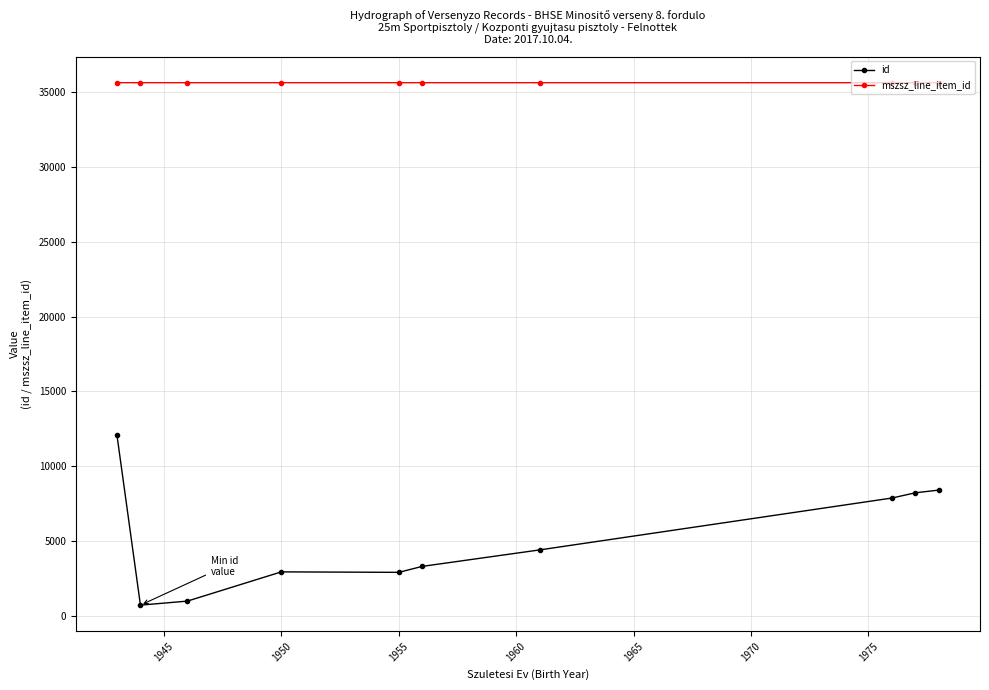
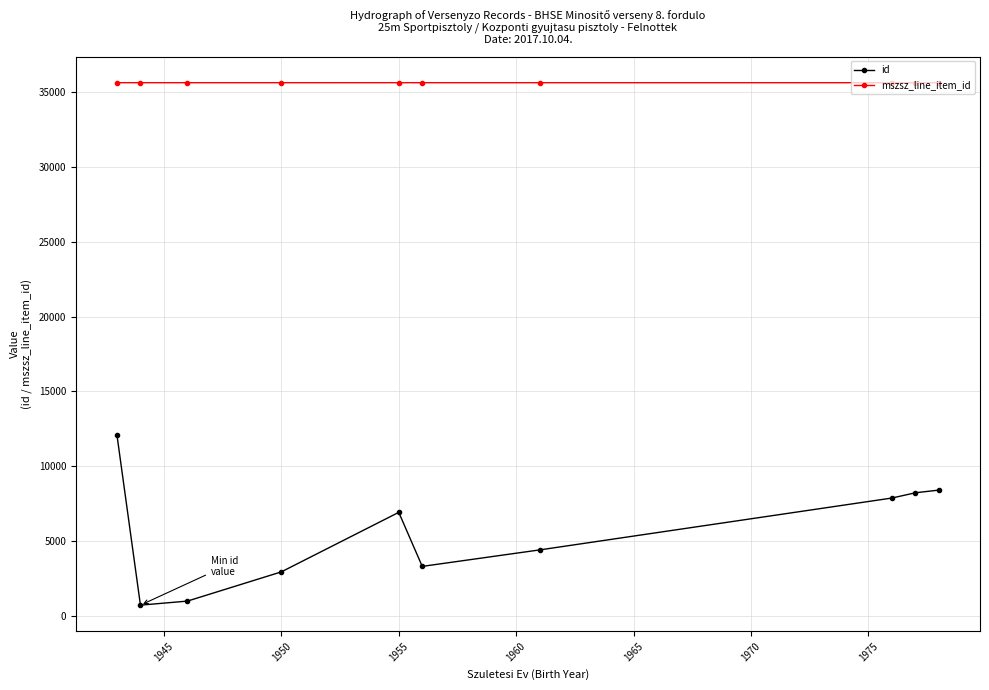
  {
    "id": {
      "1950": 2900,
-     "1955": 2900
+     "1955": 6900
    },
    "mszsz_line_item_id": {
      "1950": 35600,
      "1955": 35600
    }
  }
